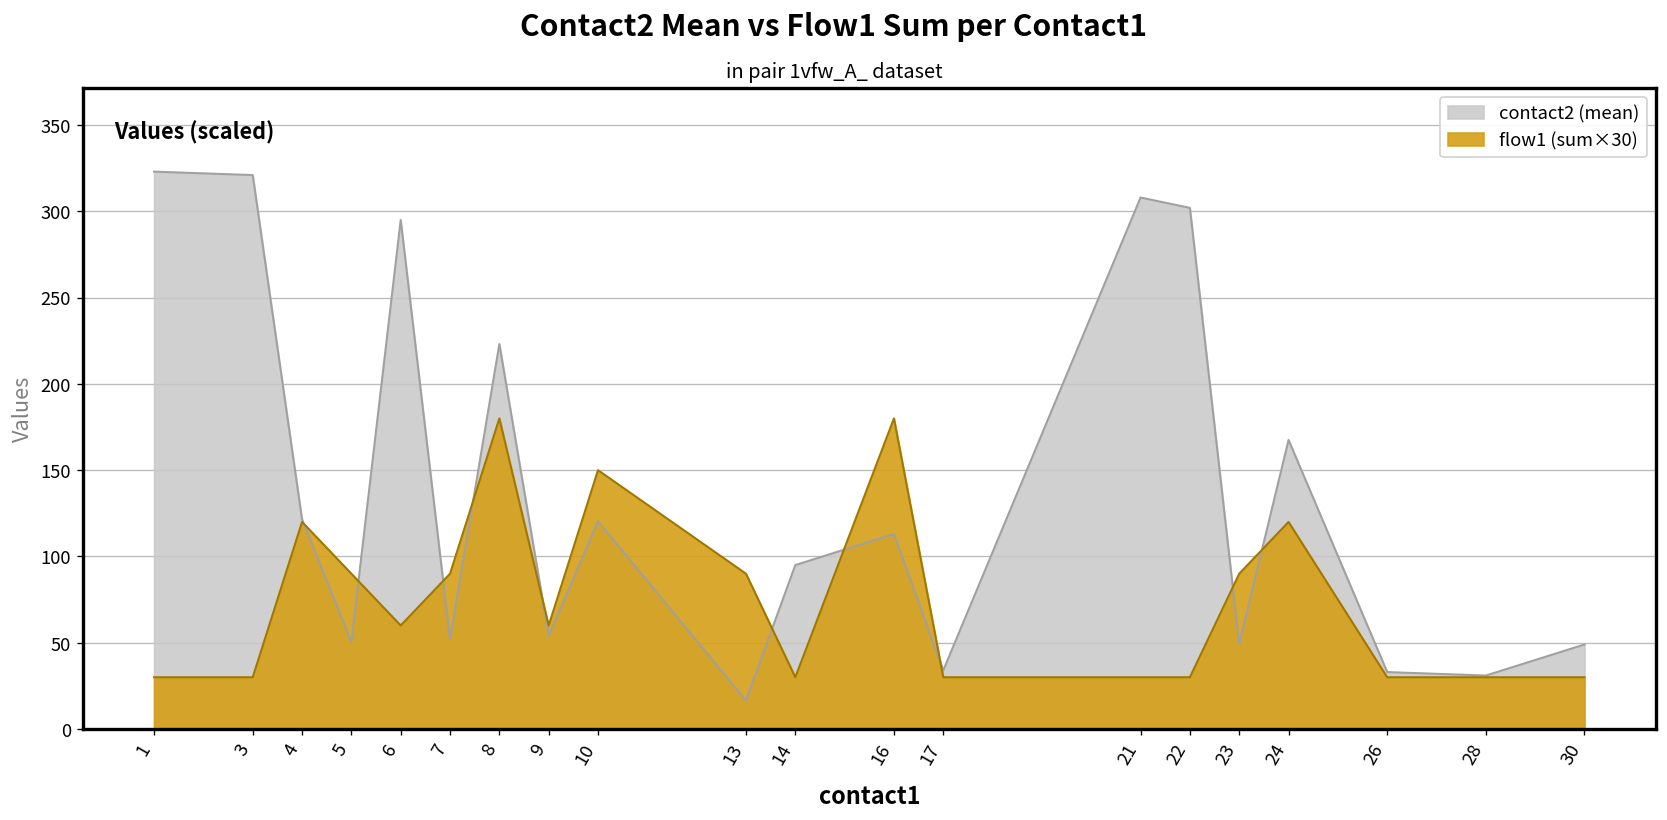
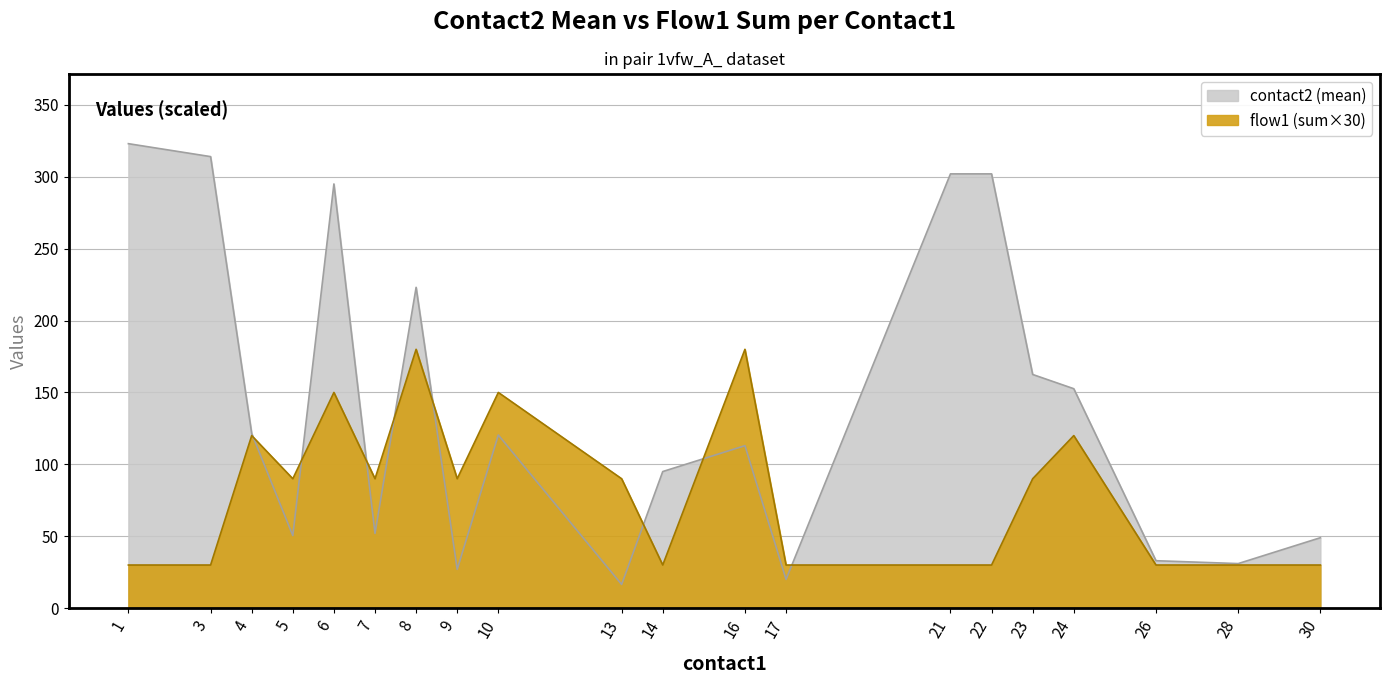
  {
    "contact2 (mean)": {
      "1": 323,
-     "3": 321,
+     "3": 314,
      "5": 51,
      "6": 295,
      "7": 52,
      "8": 223,
-     "9": 54,
+     "9": 27,
      "10": 120,
      "13": 17,
      "14": 95,
      "16": 113,
-     "17": 34,
-     "21": 308,
+     "17": 20,
+     "21": 302,
      "22": 302,
-     "23": 49,
-     "24": 168,
+     "23": 163,
+     "24": 153,
      "26": 33,
      "30": 49
    },
    "flow1 (sum×30)": {
      "1": 30,
      "3": 30,
      "5": 90,
-     "6": 60,
+     "6": 150,
      "7": 90,
      "8": 180,
-     "9": 60,
+     "9": 90,
      "10": 150,
      "13": 90,
      "14": 30,
      "16": 180,
      "17": 30,
      "21": 30,
      "22": 30,
      "23": 90,
      "24": 120,
      "26": 30,
      "30": 30
    }
  }
